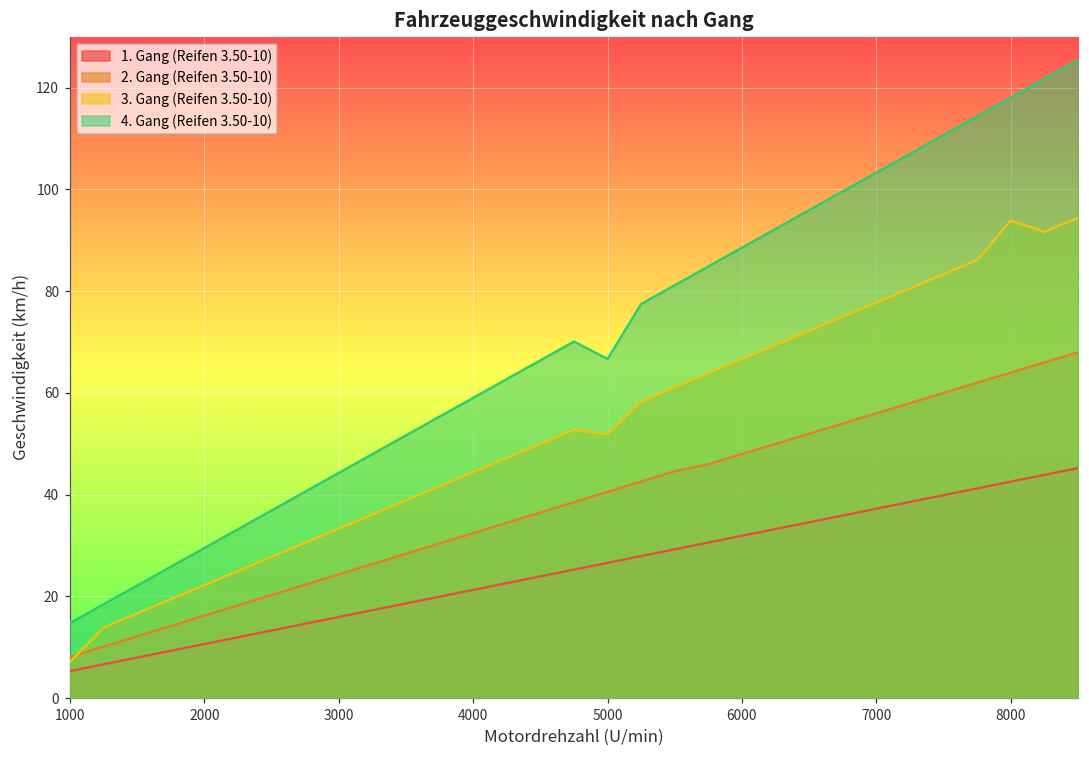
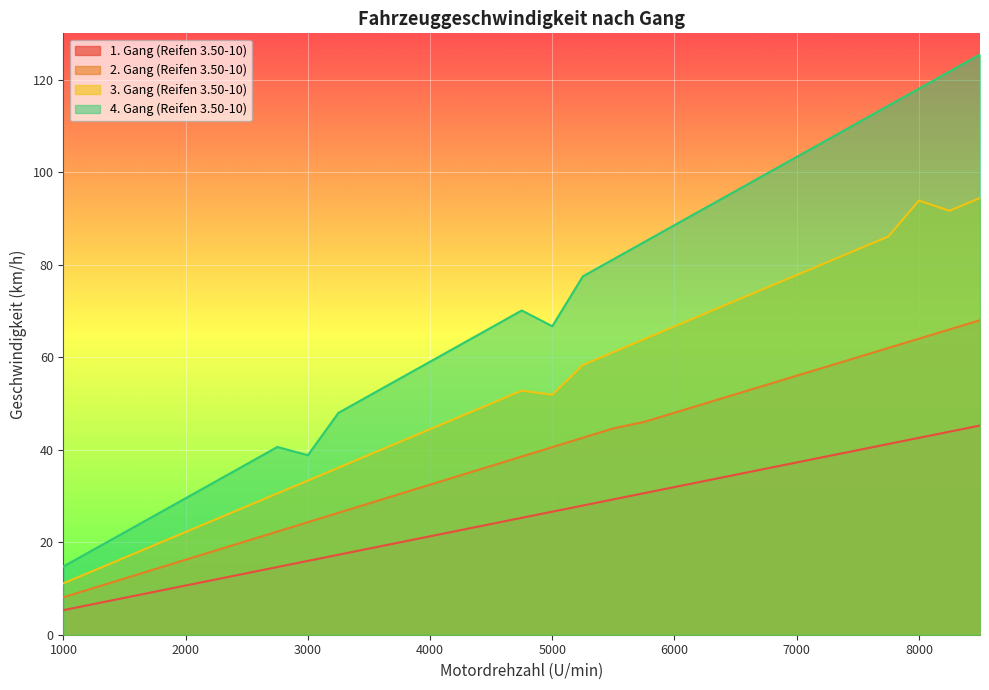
  {
    "3. Gang (Reifen 3.50-10)": {
-     "1000": 7,
+     "1000": 11,
      "2000": 22,
      "3000": 33,
      "4000": 44,
      "5000": 52,
      "6000": 67,
      "7000": 78,
      "8000": 94
    },
    "4. Gang (Reifen 3.50-10)": {
      "1000": 15,
      "2000": 30,
-     "3000": 44,
+     "3000": 39,
      "4000": 59,
      "5000": 67,
      "6000": 89,
      "7000": 103,
      "8000": 118
    }
  }
